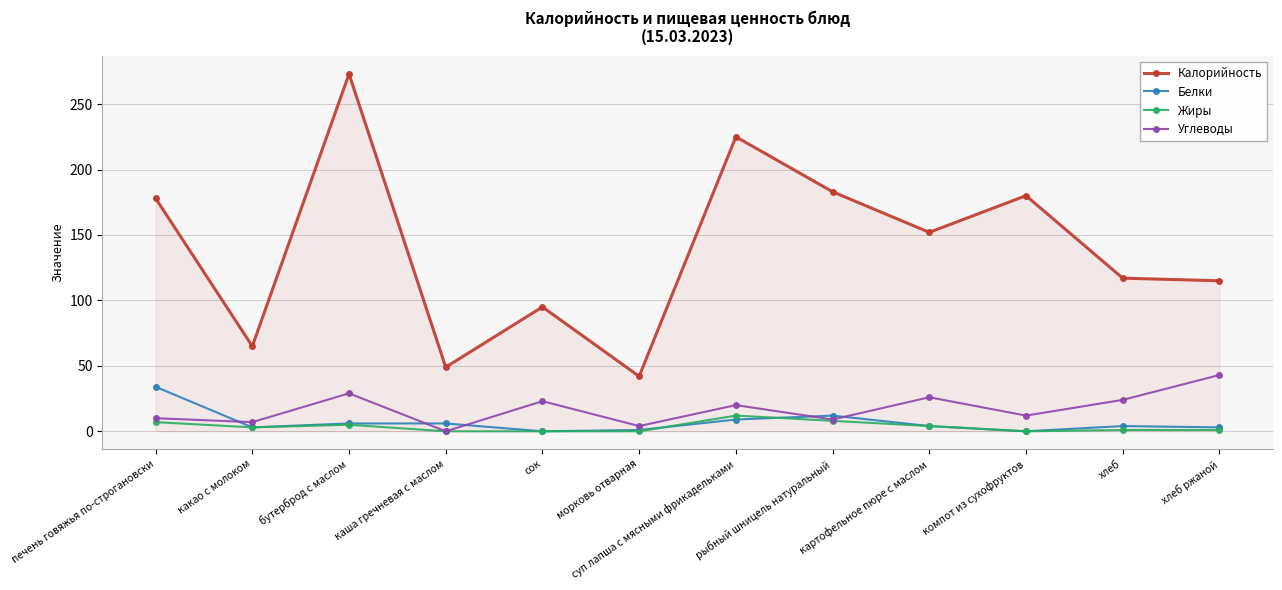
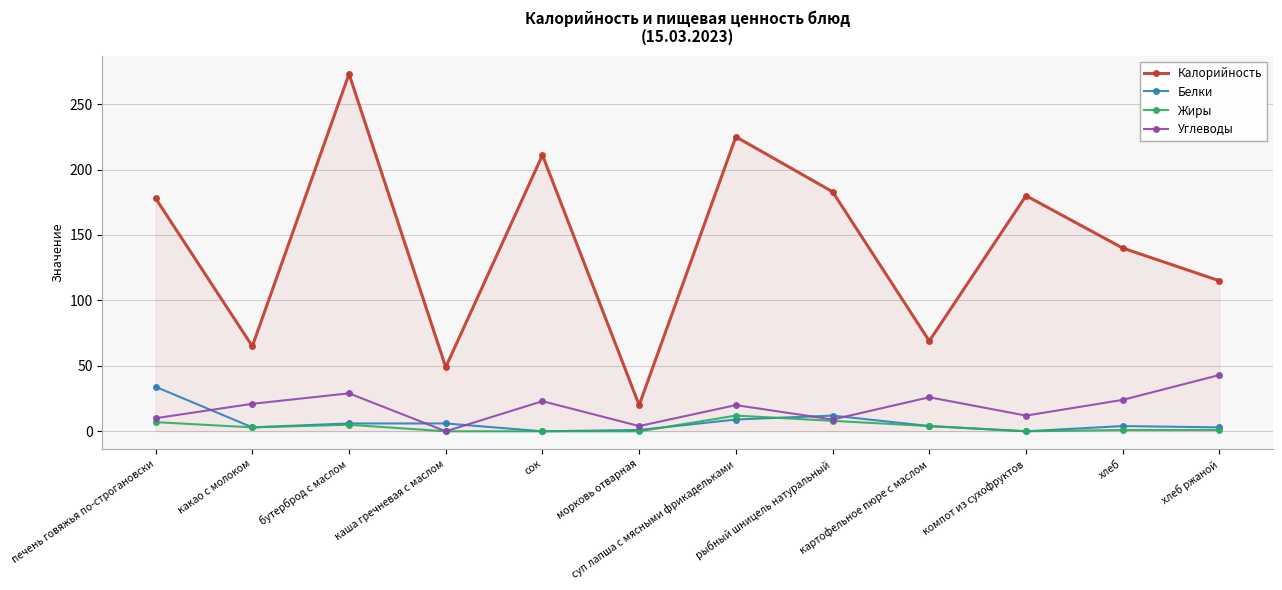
  {
    "Калорийность": {
      "печень говяжья по-строгановски": 178,
      "какао с молоком": 65,
      "бутерброд с маслом": 273,
      "каша гречневая с маслом": 49,
-     "сок": 95,
-     "морковь отварная": 42,
+     "сок": 211,
+     "морковь отварная": 20,
      "суп лапша с мясными фрикадельками": 225,
      "рыбный шницель натуральный": 183,
-     "картофельное пюре с маслом": 152,
+     "картофельное пюре с маслом": 69,
      "компот из сухофруктов": 180,
-     "хлеб": 117,
+     "хлеб": 140,
      "хлеб ржаной": 115
    },
    "Белки": {
      "печень говяжья по-строгановски": 34,
      "каша гречневая с маслом": 6,
      "суп лапша с мясными фрикадельками": 9,
      "рыбный шницель натуральный": 12,
      "хлеб": 4,
      "хлеб ржаной": 3
    },
    "Жиры": {
      "печень говяжья по-строгановски": 7,
      "суп лапша с мясными фрикадельками": 12,
      "хлеб": 1,
      "хлеб ржаной": 1
    },
    "Углеводы": {
      "печень говяжья по-строгановски": 10,
-     "какао с молоком": 7,
+     "какао с молоком": 21,
      "бутерброд с маслом": 29,
      "сок": 23,
      "морковь отварная": 4,
      "суп лапша с мясными фрикадельками": 20,
      "картофельное пюре с маслом": 26,
      "компот из сухофруктов": 12,
      "хлеб": 24,
      "хлеб ржаной": 43
    }
  }
